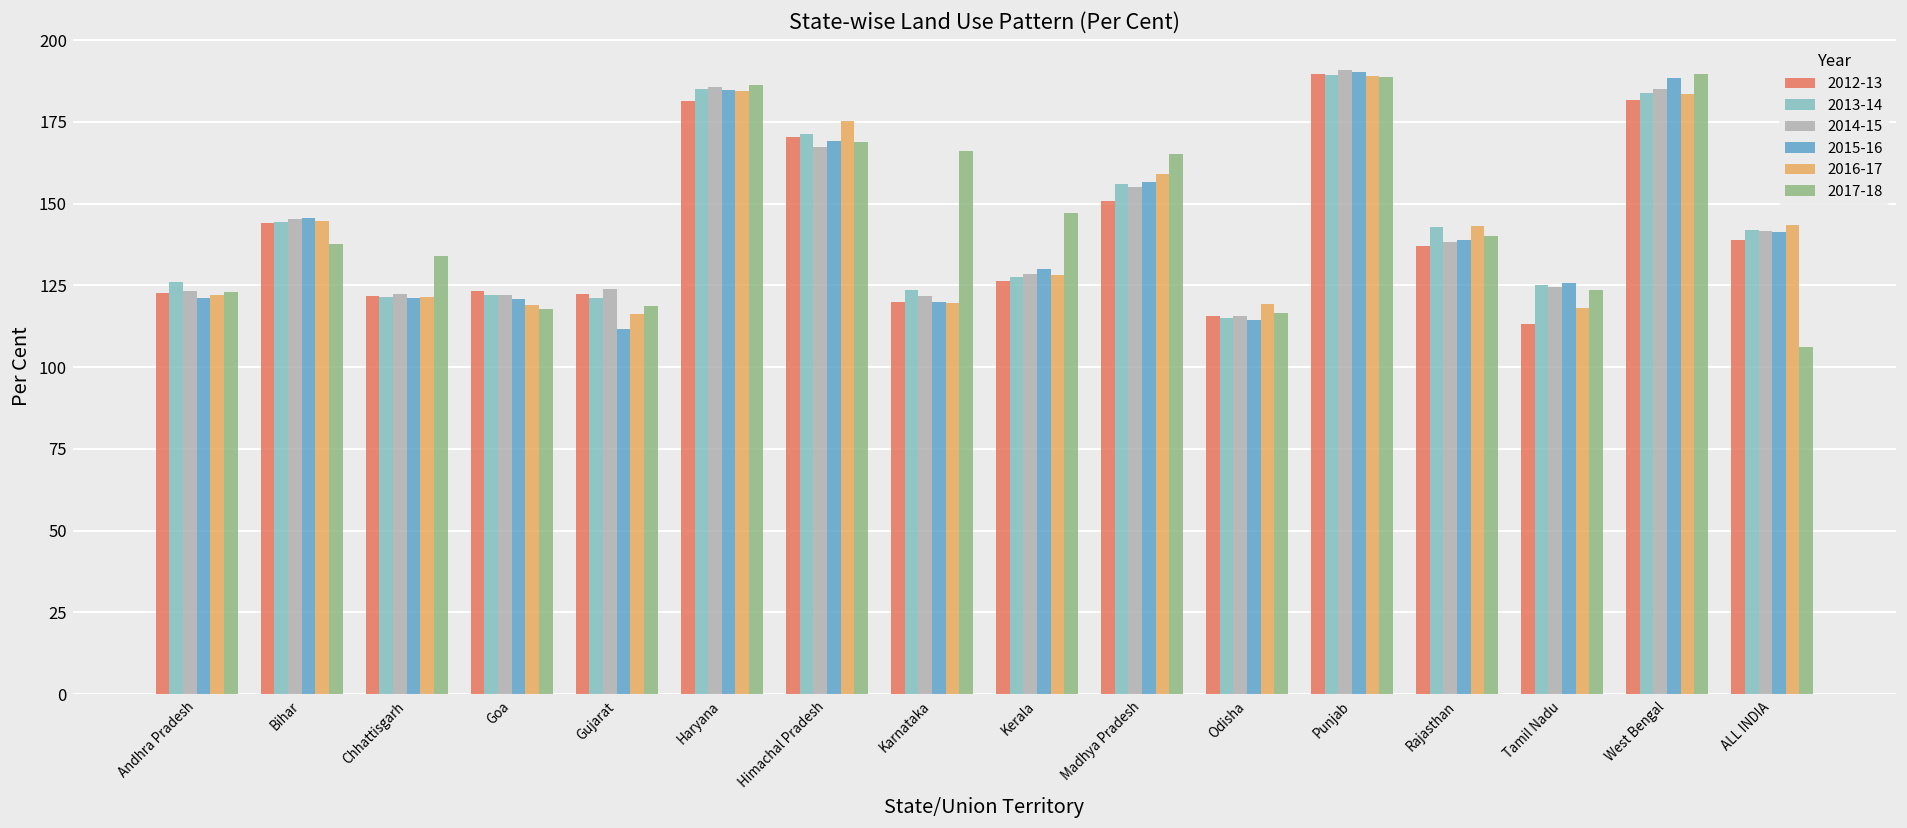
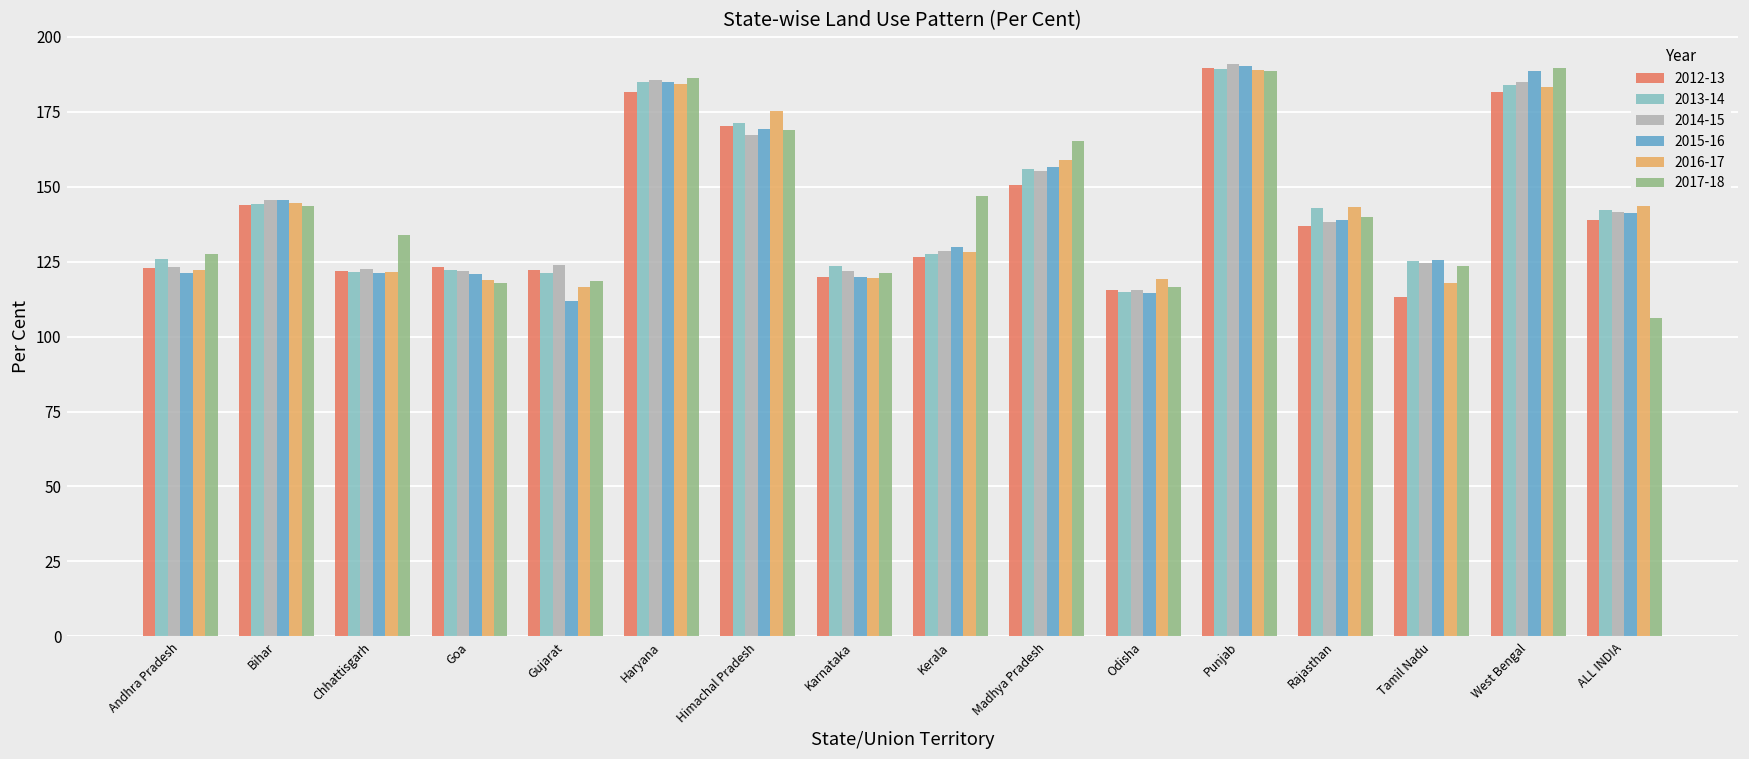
  {
    "2017-18": {
-     "Andhra Pradesh": 123,
-     "Bihar": 138,
+     "Andhra Pradesh": 128,
+     "Bihar": 144,
      "Chhattisgarh": 134,
      "Goa": 118,
      "Gujarat": 119,
      "Haryana": 186,
      "Himachal Pradesh": 169,
-     "Karnataka": 166,
+     "Karnataka": 121,
      "Kerala": 147,
      "Madhya Pradesh": 165,
      "Odisha": 117,
      "Punjab": 189,
      "Rajasthan": 140,
      "Tamil Nadu": 124,
      "West Bengal": 190,
      "ALL INDIA": 106
    }
  }
